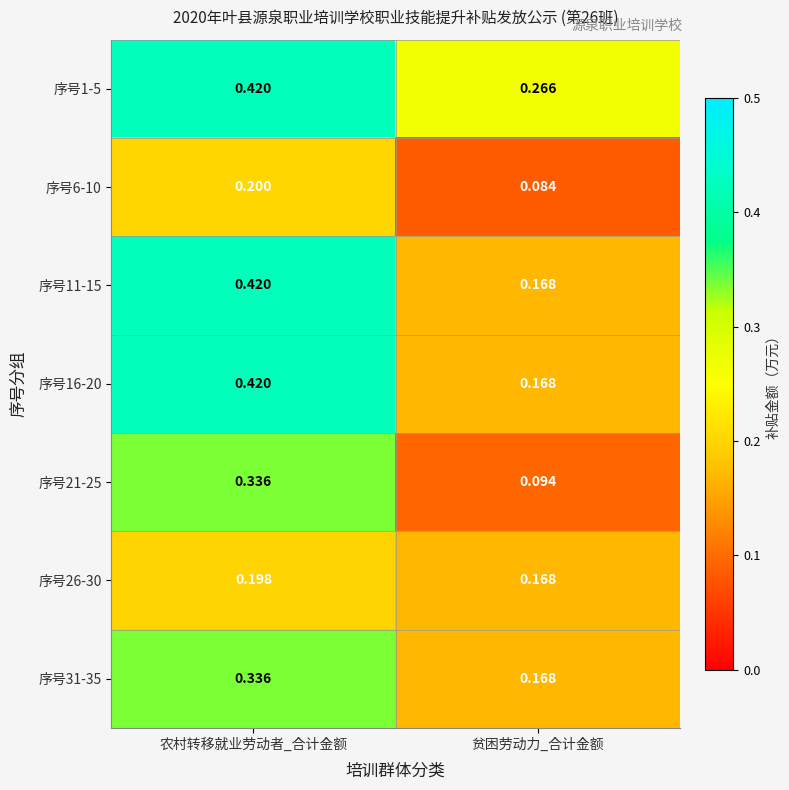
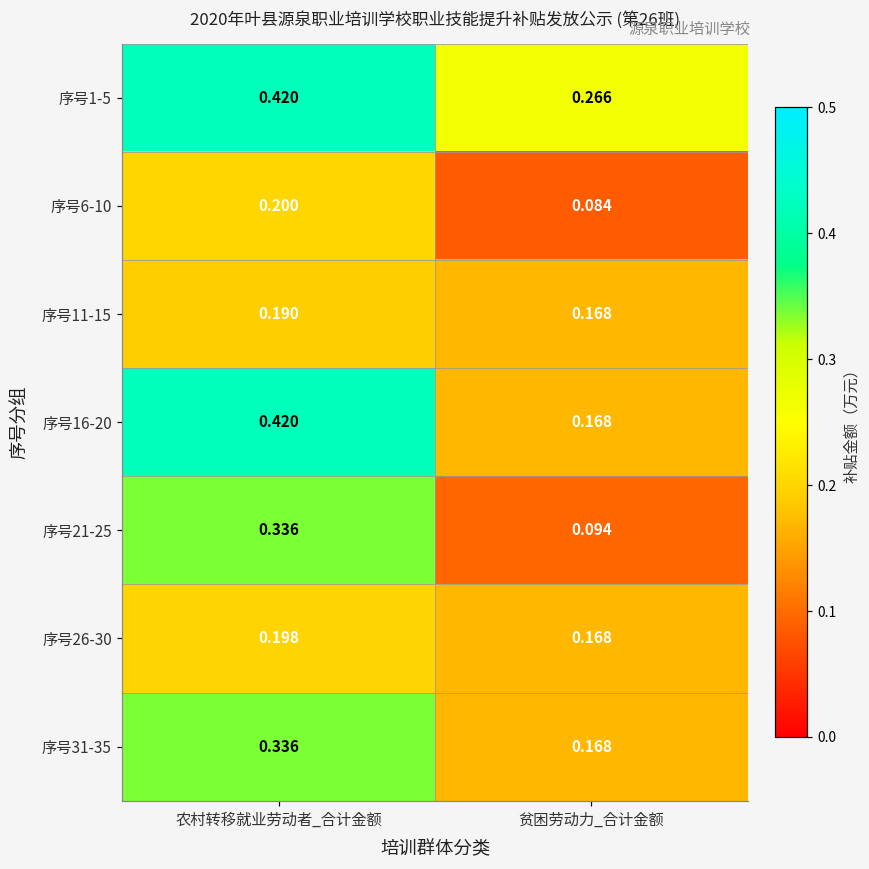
  {
    "序号1-5": {
      "农村转移就业劳动者_合计金额": 0.420,
      "贫困劳动力_合计金额": 0.266
    },
    "序号6-10": {
      "农村转移就业劳动者_合计金额": 0.200,
      "贫困劳动力_合计金额": 0.084
    },
    "序号11-15": {
-     "农村转移就业劳动者_合计金额": 0.420,
+     "农村转移就业劳动者_合计金额": 0.190,
      "贫困劳动力_合计金额": 0.168
    },
    "序号16-20": {
      "农村转移就业劳动者_合计金额": 0.420,
      "贫困劳动力_合计金额": 0.168
    },
    "序号21-25": {
      "农村转移就业劳动者_合计金额": 0.336,
      "贫困劳动力_合计金额": 0.094
    },
    "序号26-30": {
      "农村转移就业劳动者_合计金额": 0.198,
      "贫困劳动力_合计金额": 0.168
    },
    "序号31-35": {
      "农村转移就业劳动者_合计金额": 0.336,
      "贫困劳动力_合计金额": 0.168
    }
  }
